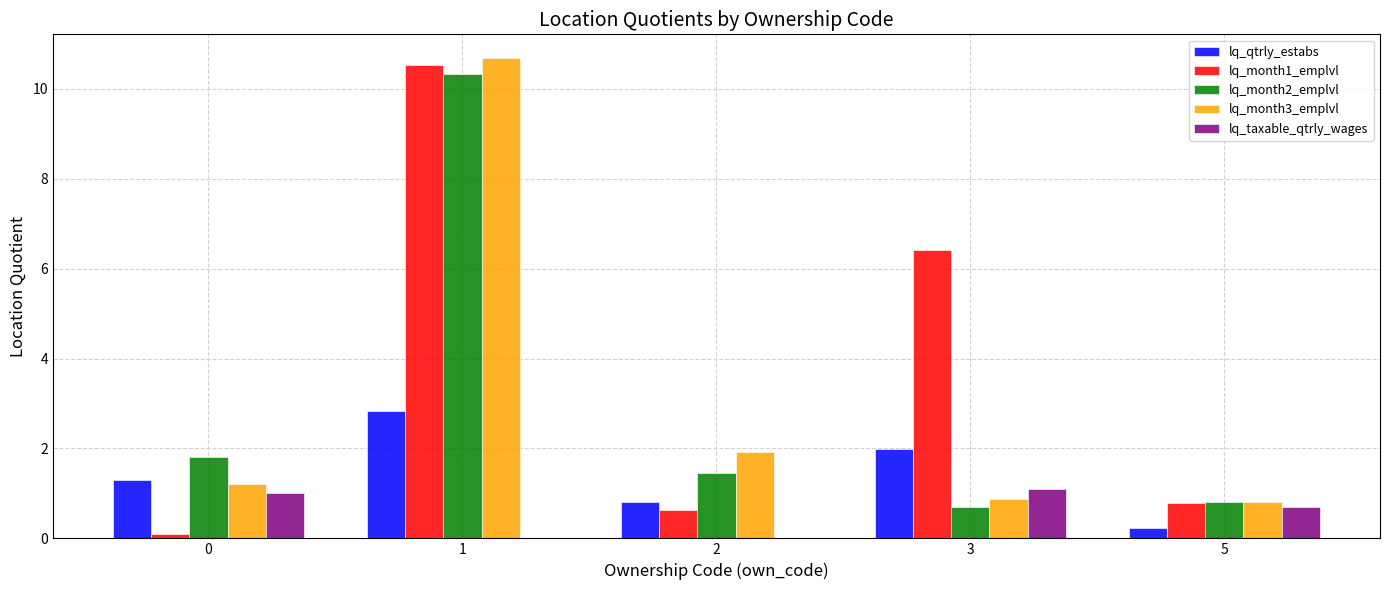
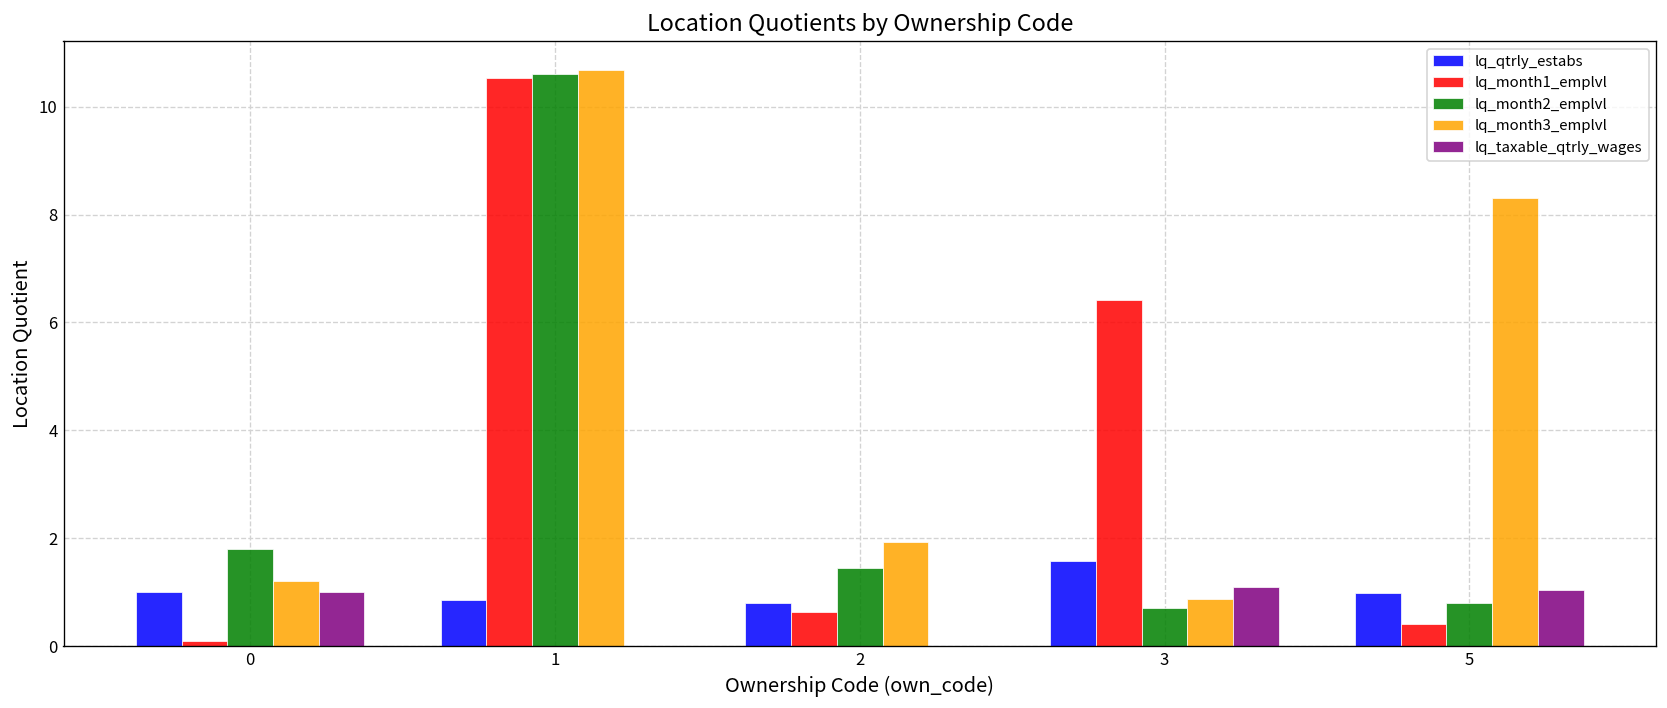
  {
    "lq_qtrly_estabs": {
-     "0": 1.3,
-     "1": 2.8,
+     "0": 1.0,
+     "1": 0.9,
      "2": 0.8,
-     "3": 2.0,
-     "5": 0.2
+     "3": 1.6,
+     "5": 1.0
    },
    "lq_month1_emplvl": {
      "0": 0.1,
      "1": 10.5,
      "2": 0.6,
      "3": 6.4,
-     "5": 0.8
+     "5": 0.4
    },
    "lq_month2_emplvl": {
      "0": 1.8,
-     "1": 10.3,
+     "1": 10.6,
      "2": 1.5,
      "3": 0.7,
      "5": 0.8
    },
    "lq_month3_emplvl": {
      "0": 1.2,
      "1": 10.7,
      "2": 1.9,
      "3": 0.9,
-     "5": 0.8
+     "5": 8.3
    },
    "lq_taxable_qtrly_wages": {
      "0": 1.0,
      "1": 0.0,
      "2": 0.0,
      "3": 1.1,
-     "5": 0.7
+     "5": 1.0
    }
  }
